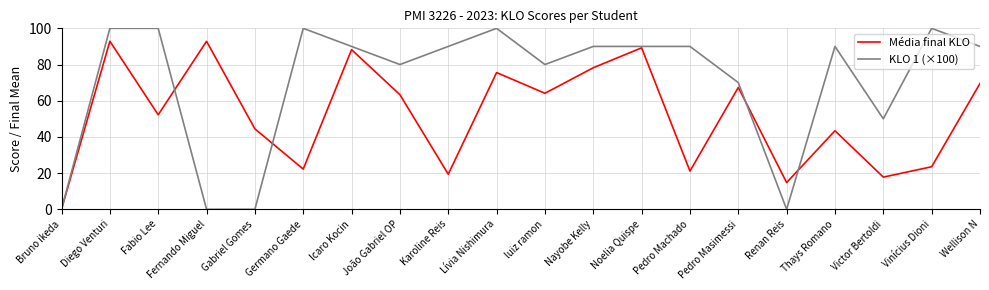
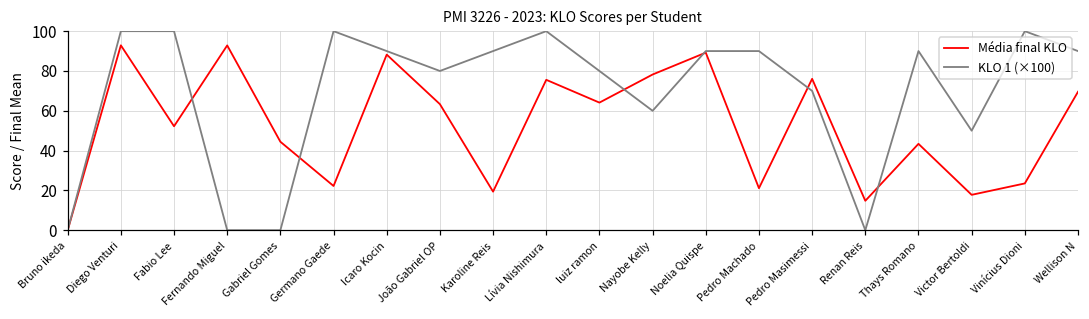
  {
    "Média final KLO": {
      "Diego Venturi": 93,
      "Fabio Lee": 52,
      "Fernando Miguel": 93,
      "Gabriel Gomes": 44,
      "Germano Gaede": 22,
      "Icaro Kocin": 88,
      "João Gabriel OP": 63,
      "Karoline Reis": 19,
      "Lívia Nishimura": 76,
      "luiz ramon": 64,
      "Nayobe Kelly": 78,
      "Pedro Machado": 21,
-     "Pedro Masimessi": 67,
+     "Pedro Masimessi": 76,
      "Renan Reis": 15,
      "Thays Romano": 43,
      "Victor Bertoldi": 18,
      "Vinícius Dioni": 24,
      "Wellison N": 70
    },
    "KLO 1 (×100)": {
      "Diego Venturi": 100,
      "Fabio Lee": 100,
      "Fernando Miguel": 0,
      "Gabriel Gomes": 0,
      "Germano Gaede": 100,
      "Icaro Kocin": 90,
      "João Gabriel OP": 80,
      "Karoline Reis": 90,
      "Lívia Nishimura": 100,
      "luiz ramon": 80,
-     "Nayobe Kelly": 90,
+     "Nayobe Kelly": 60,
      "Pedro Machado": 90,
      "Pedro Masimessi": 70,
      "Renan Reis": 0,
      "Thays Romano": 90,
      "Victor Bertoldi": 50,
      "Vinícius Dioni": 100,
      "Wellison N": 90
    }
  }
